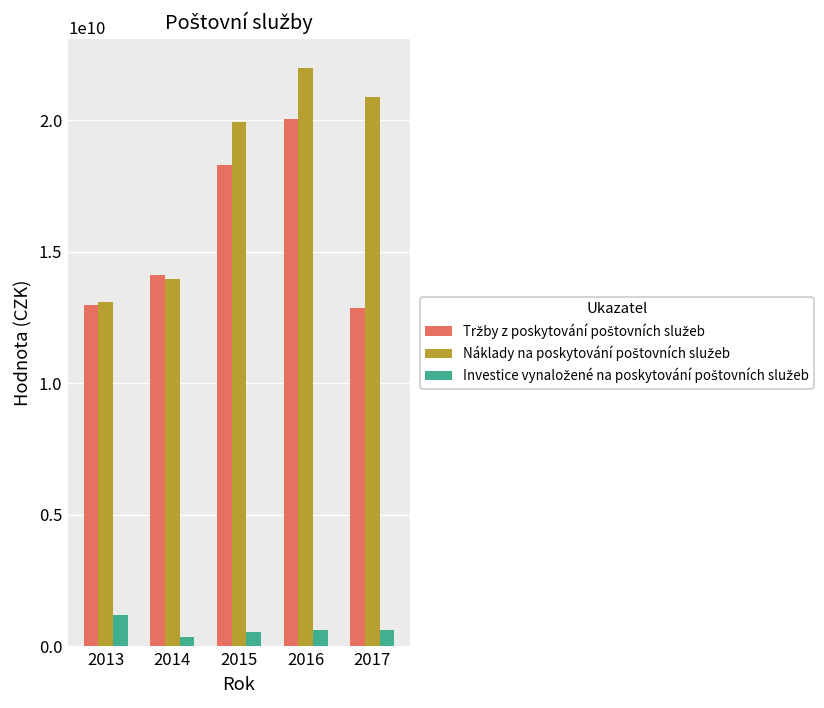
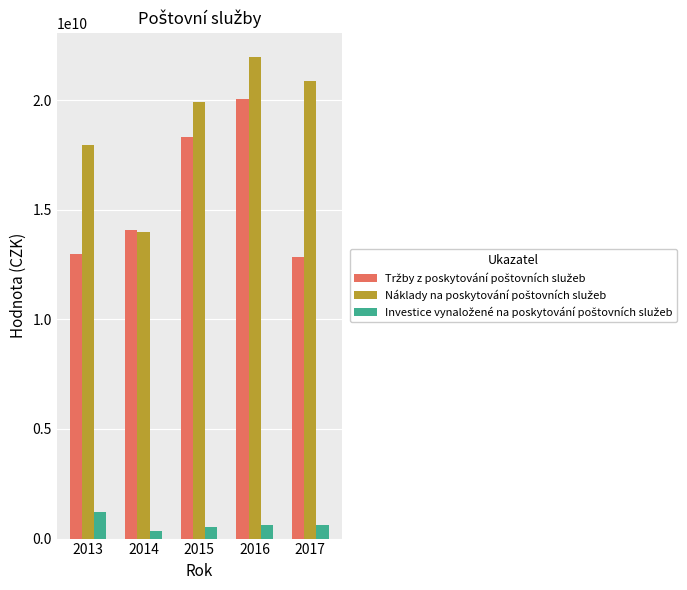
  {
    "Tržby z poskytování poštovních služeb": {
      "2013": 13000000000,
      "2014": 14100000000,
      "2015": 18300000000,
      "2016": 20000000000,
      "2017": 12800000000
    },
    "Náklady na poskytování poštovních služeb": {
-     "2013": 13100000000,
+     "2013": 17900000000,
      "2014": 14000000000,
      "2015": 19900000000,
      "2016": 22000000000,
      "2017": 20900000000
    },
    "Investice vynaložené na poskytování poštovních služeb": {
      "2013": 1200000000,
      "2014": 400000000,
      "2015": 500000000,
      "2016": 600000000,
      "2017": 600000000
    }
  }
